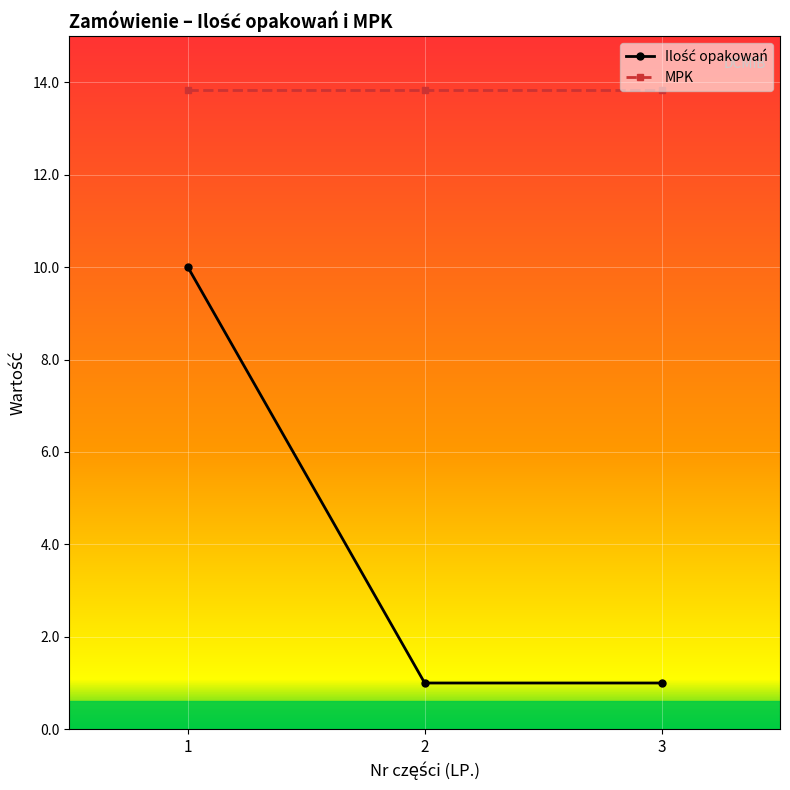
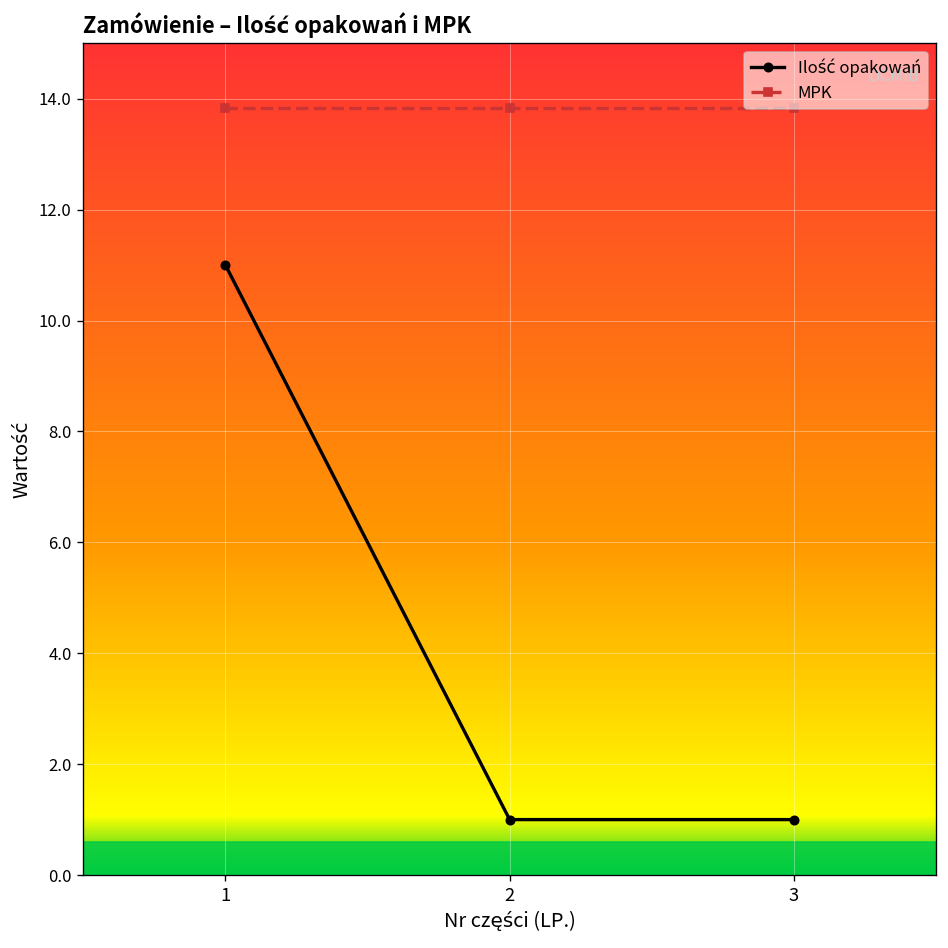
  {
    "Ilość opakowań": {
-     "1": 10,
+     "1": 11,
      "2": 1,
      "3": 1
    },
    "MPK": {
      "1": 13.8,
      "2": 13.8
    }
  }
